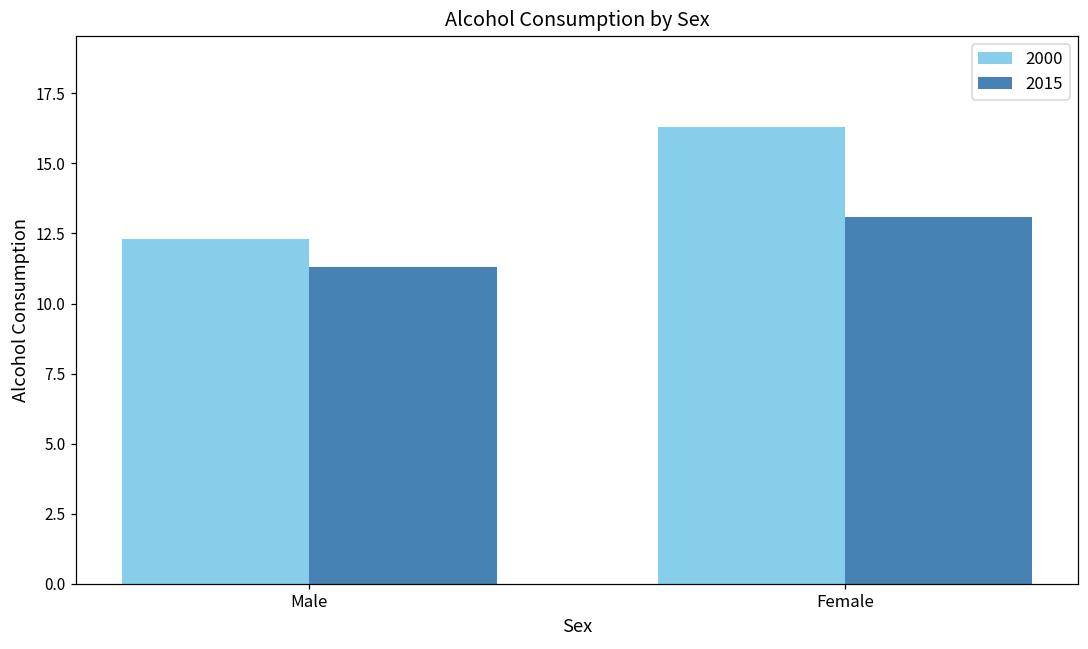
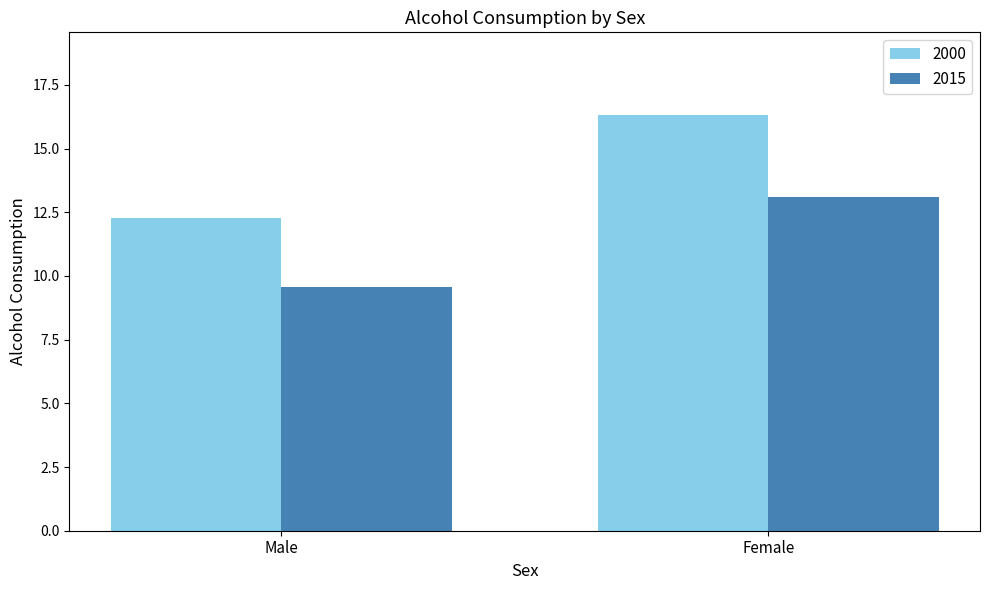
  {
    "2000": {
      "Male": 12.3,
      "Female": 16.3
    },
    "2015": {
-     "Male": 11.3,
+     "Male": 9.6,
      "Female": 13.1
    }
  }
